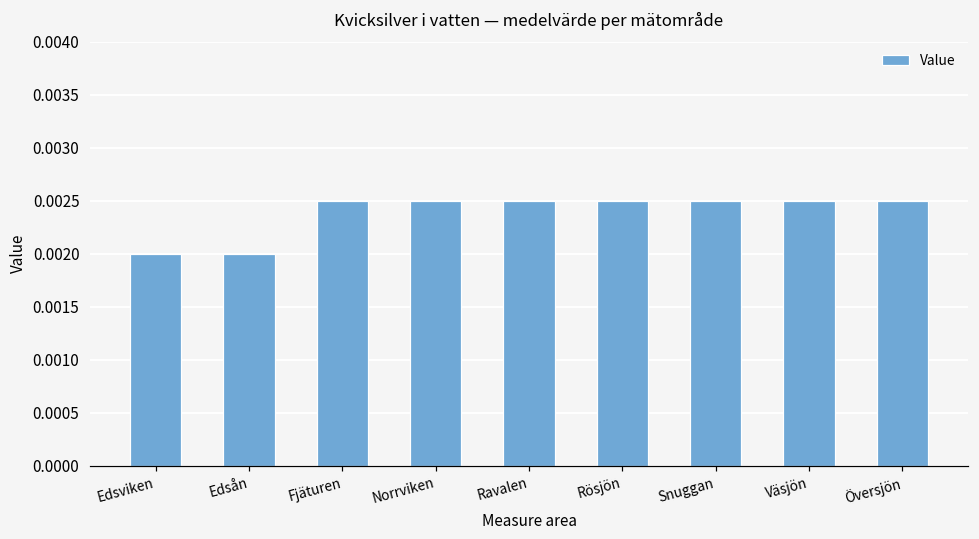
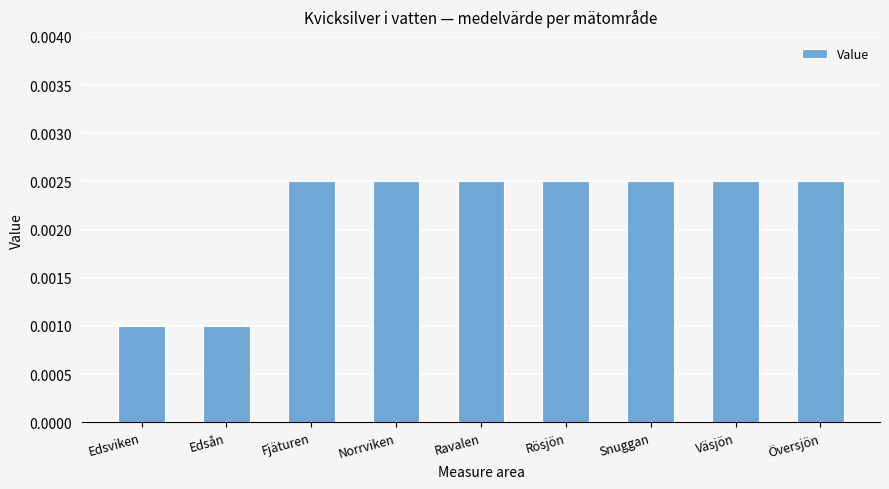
  {
-   "Edsviken": 0.002,
-   "Edsån": 0.002,
+   "Edsviken": 0.001,
+   "Edsån": 0.001,
    "Fjäturen": 0.0025,
    "Norrviken": 0.0025,
    "Ravalen": 0.0025,
    "Rösjön": 0.0025,
    "Snuggan": 0.0025,
    "Väsjön": 0.0025,
    "Översjön": 0.0025
  }
